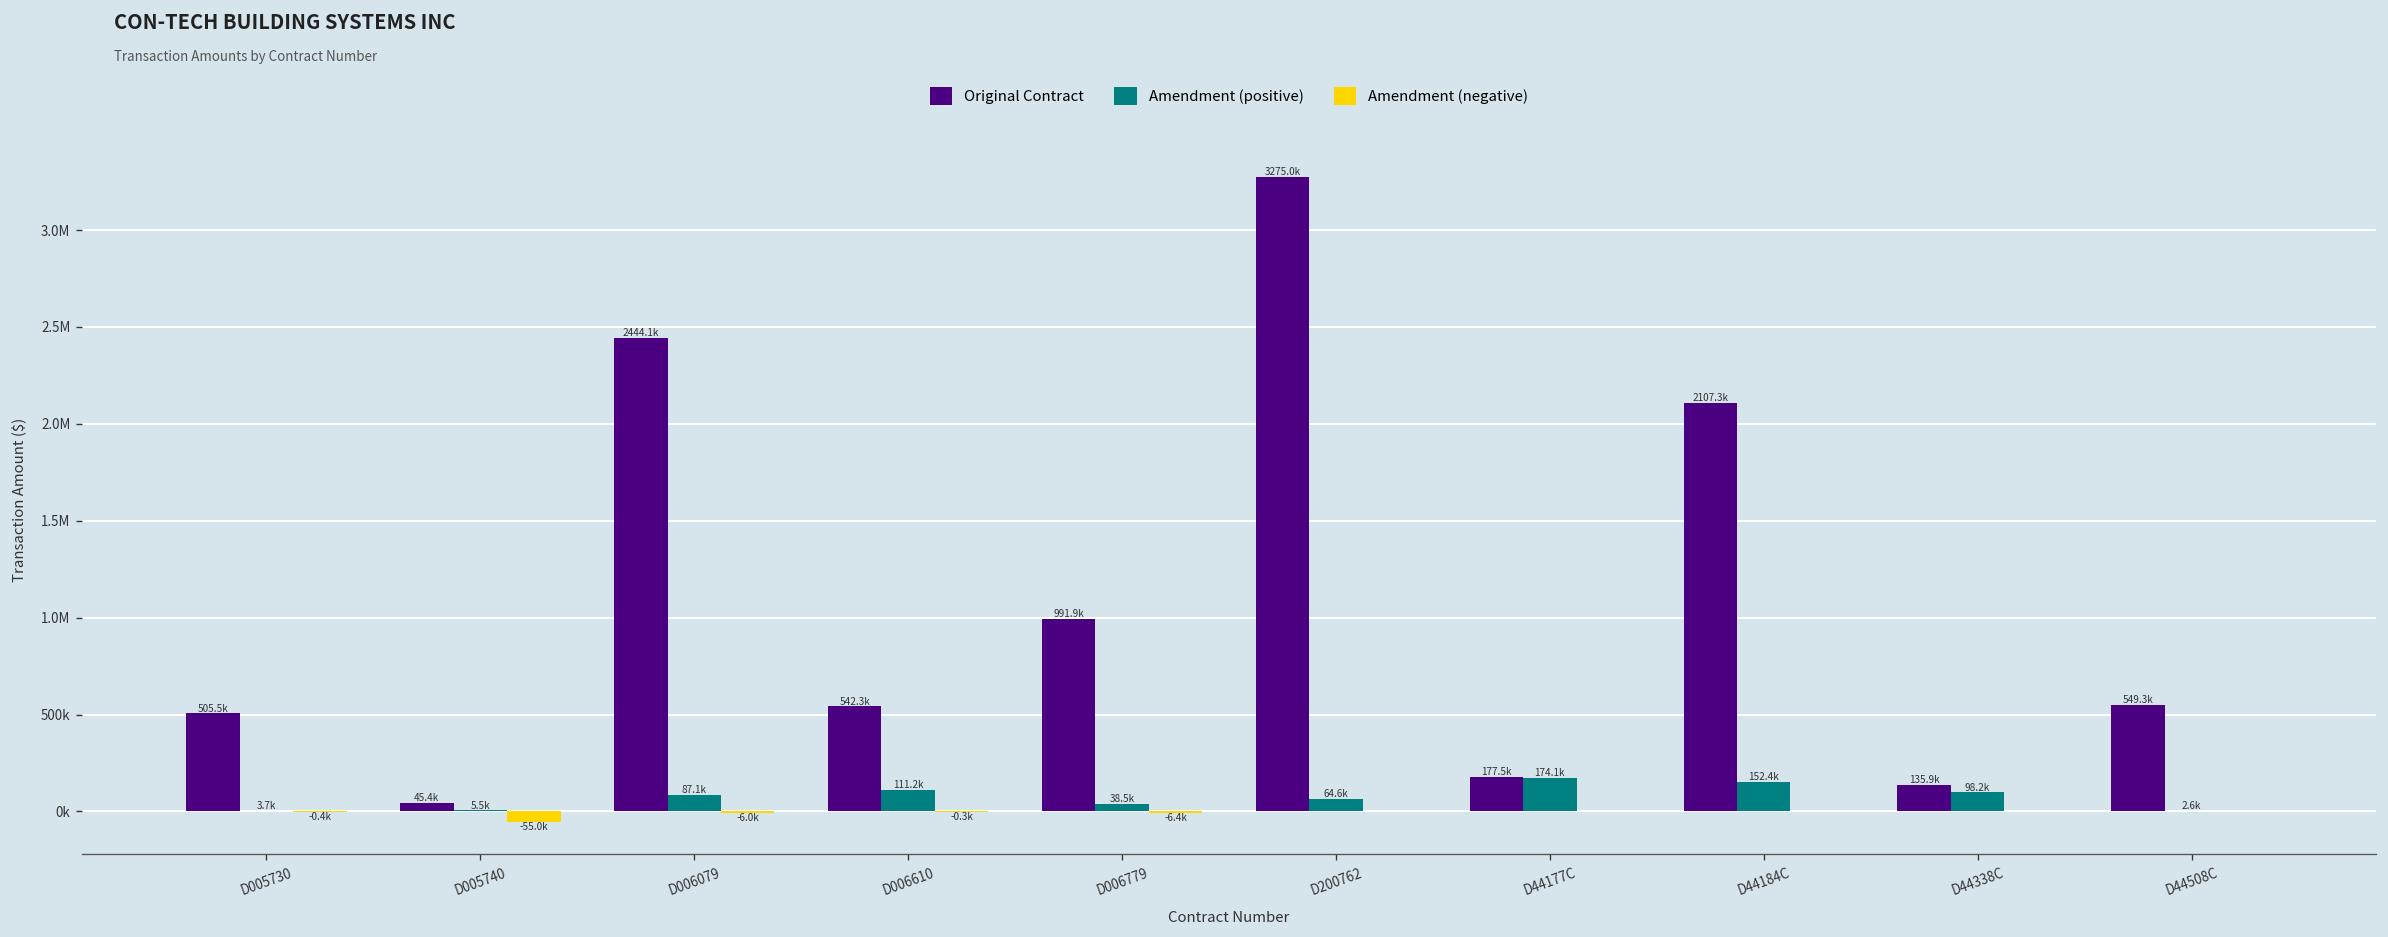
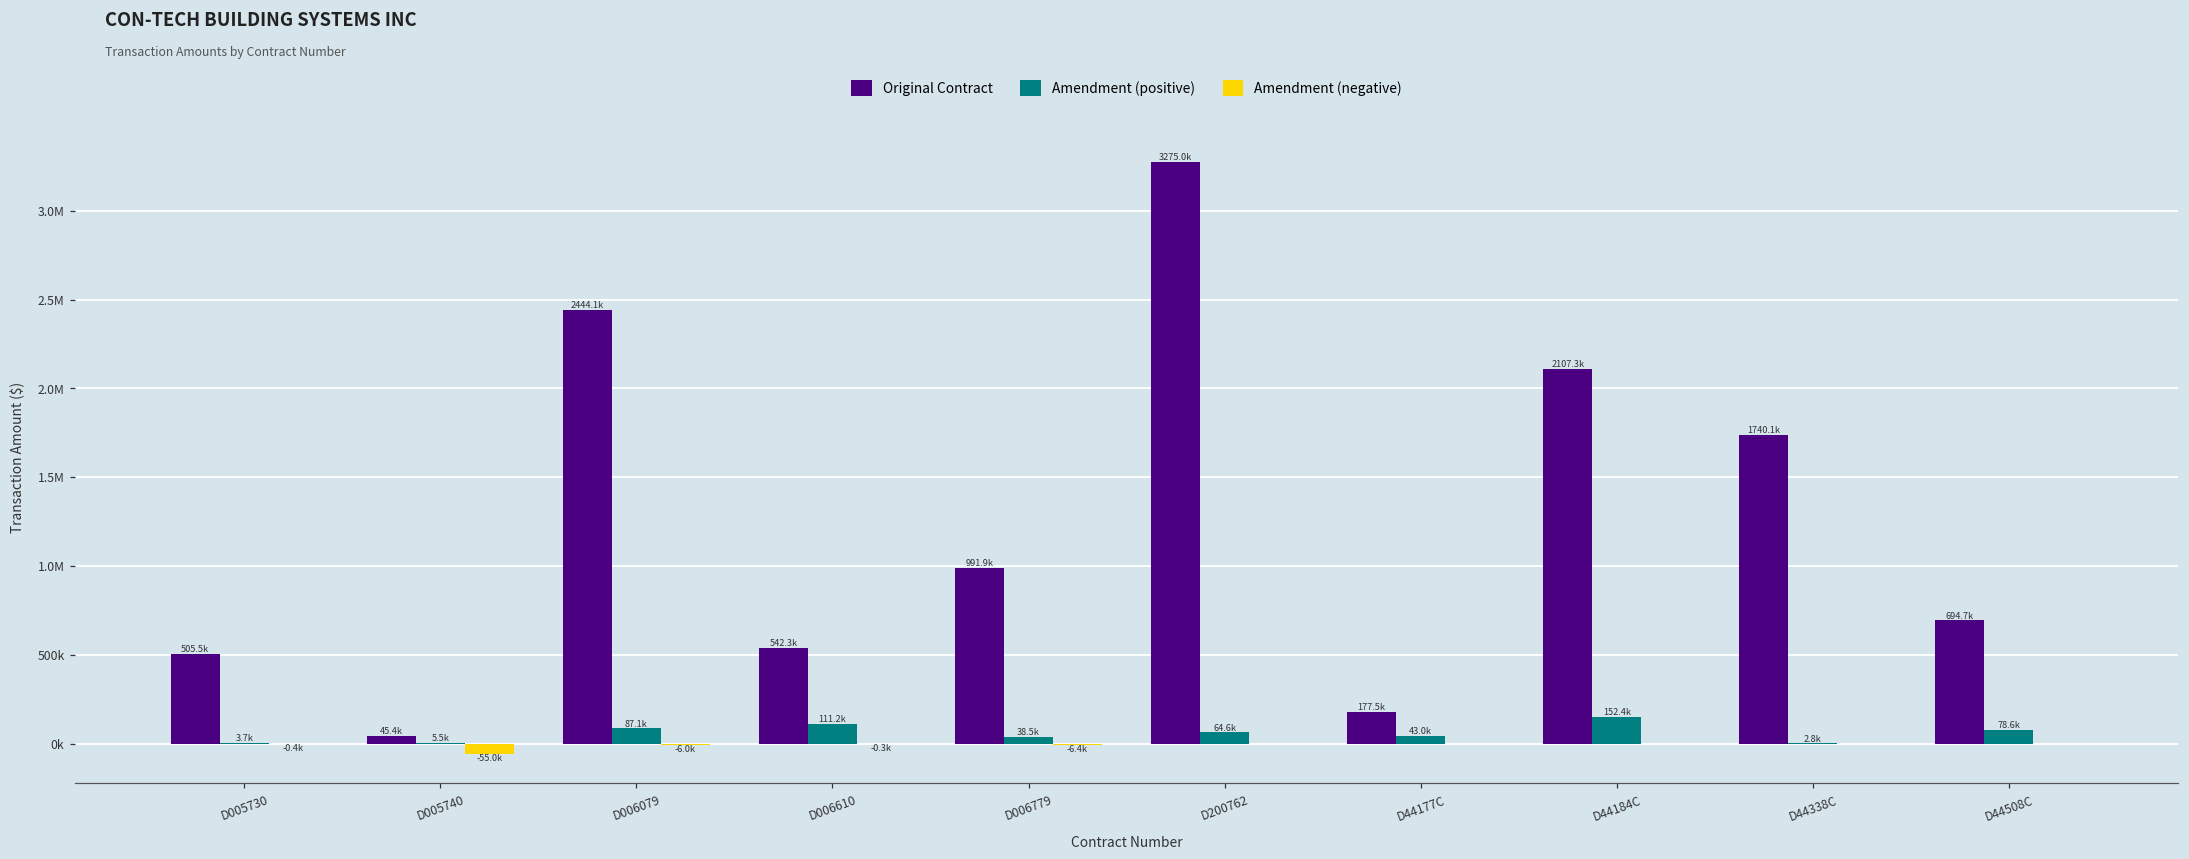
  {
    "Original Contract": {
      "D005730": "505.5k",
      "D005740": "45.4k",
      "D006079": "2444.1k",
      "D006610": "542.3k",
      "D006779": "991.9k",
      "D200762": "3275.0k",
      "D44177C": "177.5k",
      "D44184C": "2107.3k",
-     "D44338C": "135.9k",
-     "D44508C": "549.3k"
+     "D44338C": "1740.1k",
+     "D44508C": "694.7k"
    },
    "Amendment (positive)": {
      "D005730": "3.7k",
      "D005740": "5.5k",
      "D006079": "87.1k",
      "D006610": "111.2k",
      "D006779": "38.5k",
      "D200762": "64.6k",
-     "D44177C": "174.1k",
+     "D44177C": "43.0k",
      "D44184C": "152.4k",
-     "D44338C": "98.2k",
-     "D44508C": "2.6k"
+     "D44338C": "2.8k",
+     "D44508C": "78.6k"
    },
    "Amendment (negative)": {
      "D005730": "-0.4k",
      "D005740": "-55.0k",
      "D006079": "-6.0k",
      "D006610": "-0.3k",
      "D006779": "-6.4k"
    }
  }
